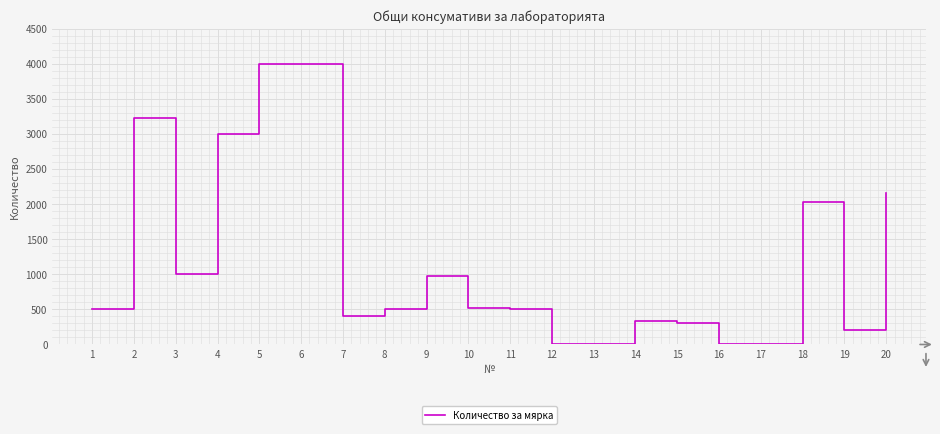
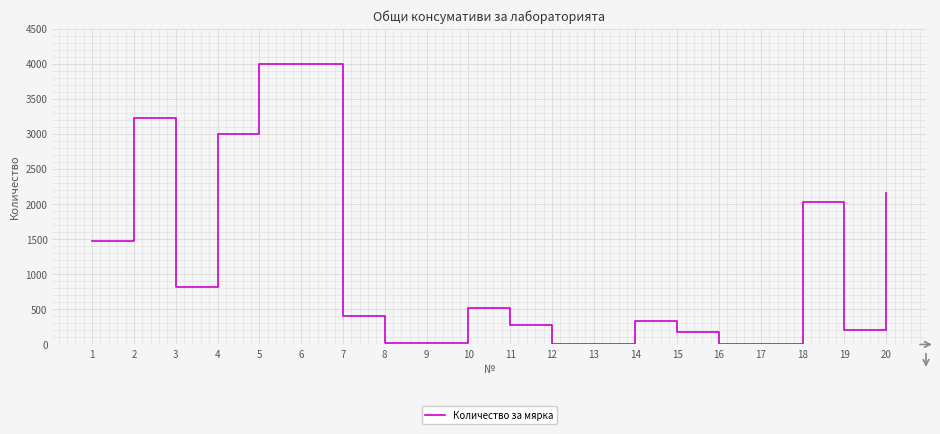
  {
-   "1": 500,
+   "1": 1500,
    "2": 3200,
-   "3": 1000,
+   "3": 800,
    "4": 3000,
    "5": 4000,
    "6": 4000,
    "7": 400,
-   "8": 500,
-   "9": 1000,
+   "8": 0,
+   "9": 0,
    "10": 500,
-   "11": 500,
+   "11": 300,
    "12": 0,
    "13": 0,
    "14": 300,
-   "15": 300,
+   "15": 200,
    "16": 0,
    "17": 0,
    "18": 2000,
    "19": 200,
    "20": 2200
  }
